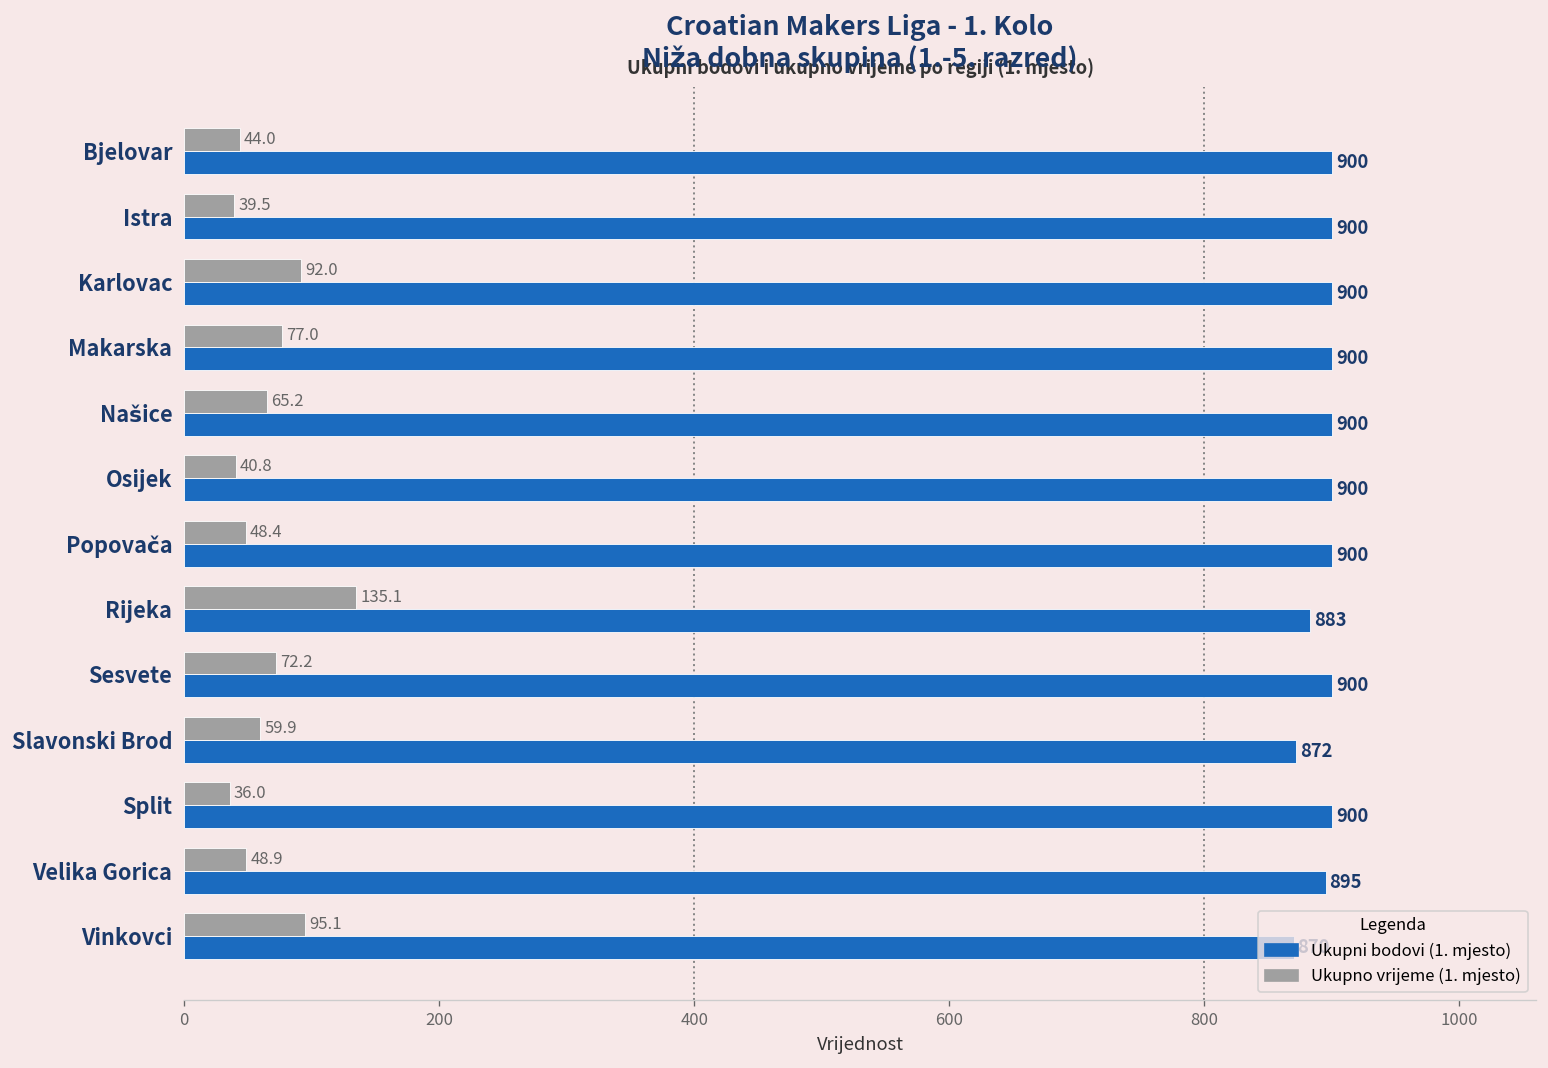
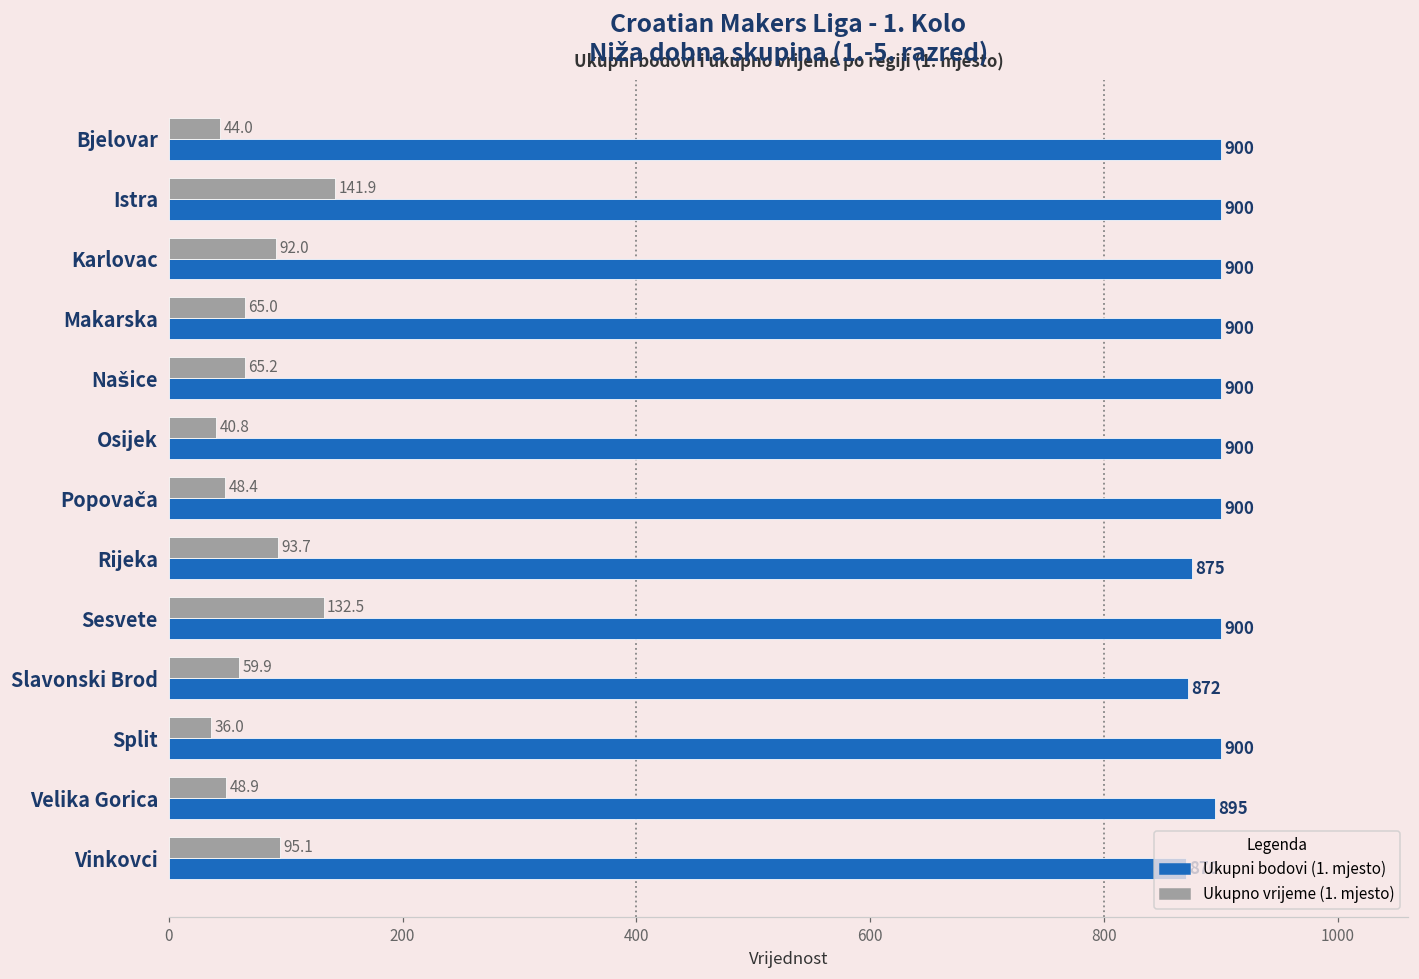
  {
    "Ukupni bodovi (1. mjesto)": {
      "Bjelovar": 900,
      "Istra": 900,
      "Karlovac": 900,
      "Makarska": 900,
      "Našice": 900,
      "Osijek": 900,
      "Popovača": 900,
-     "Rijeka": 883,
+     "Rijeka": 875,
      "Sesvete": 900,
      "Slavonski Brod": 872,
      "Split": 900,
      "Velika Gorica": 895
    },
    "Ukupno vrijeme (1. mjesto)": {
      "Bjelovar": 44.0,
-     "Istra": 39.5,
+     "Istra": 141.9,
      "Karlovac": 92.0,
-     "Makarska": 77.0,
+     "Makarska": 65.0,
      "Našice": 65.2,
      "Osijek": 40.8,
      "Popovača": 48.4,
-     "Rijeka": 135.1,
-     "Sesvete": 72.2,
+     "Rijeka": 93.7,
+     "Sesvete": 132.5,
      "Slavonski Brod": 59.9,
      "Split": 36.0,
      "Velika Gorica": 48.9,
      "Vinkovci": 95.1
    }
  }
